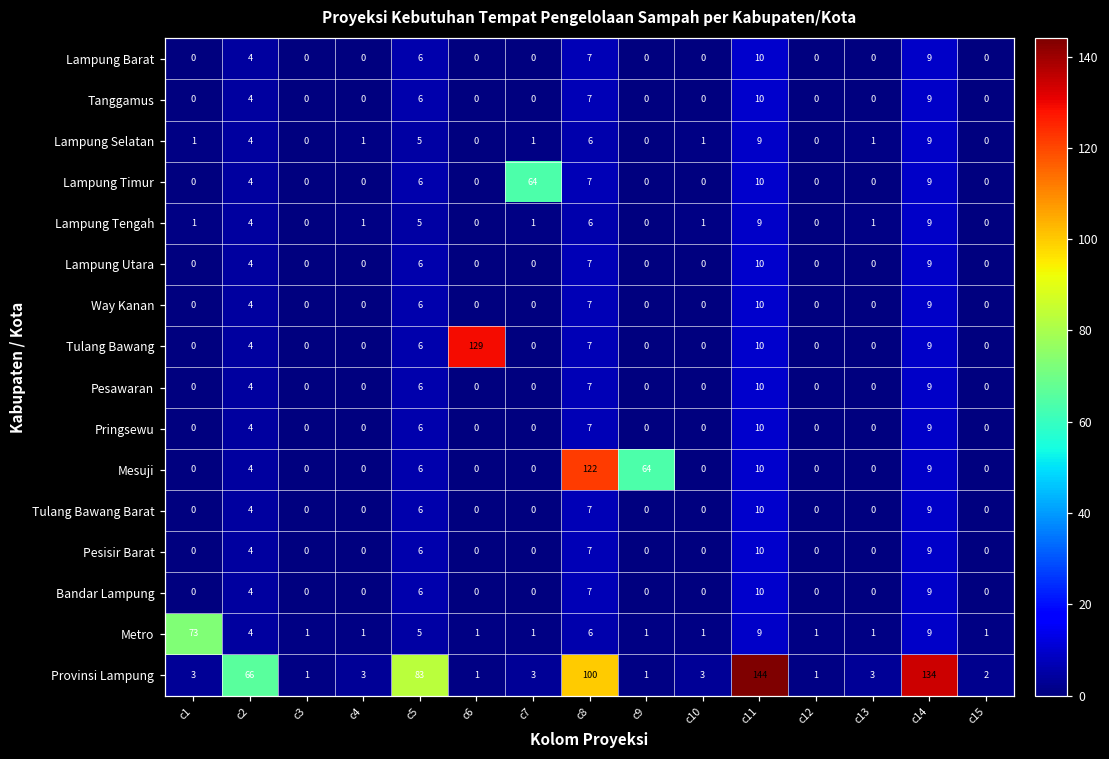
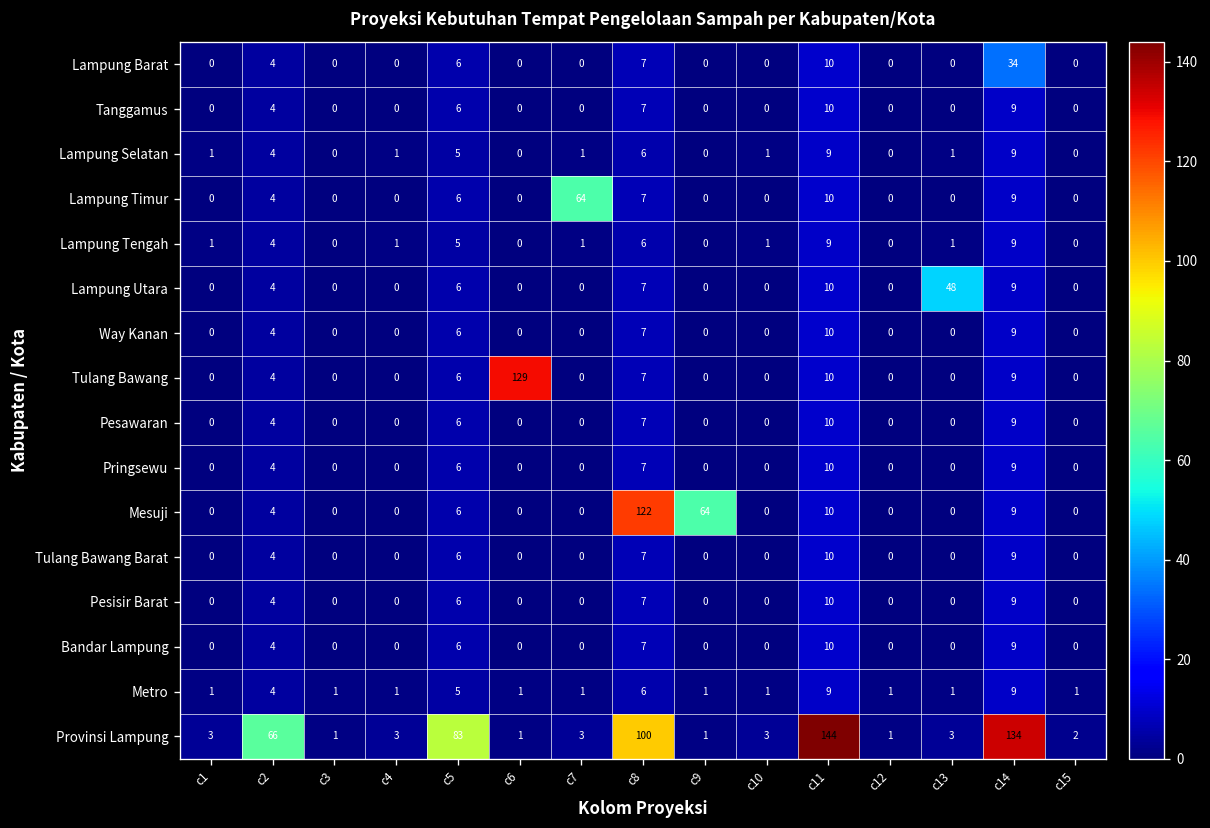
  {
    "Lampung Barat": {
      "c1": 0,
      "c2": 4,
      "c3": 0,
      "c4": 0,
      "c5": 6,
      "c6": 0,
      "c7": 0,
      "c8": 7,
      "c9": 0,
      "c10": 0,
      "c11": 10,
      "c12": 0,
      "c13": 0,
-     "c14": 9,
+     "c14": 34,
      "c15": 0
    },
    "Lampung Utara": {
      "c1": 0,
      "c2": 4,
      "c3": 0,
      "c4": 0,
      "c5": 6,
      "c6": 0,
      "c7": 0,
      "c8": 7,
      "c9": 0,
      "c10": 0,
      "c11": 10,
      "c12": 0,
-     "c13": 0,
+     "c13": 48,
      "c14": 9,
      "c15": 0
    },
    "Metro": {
-     "c1": 73,
+     "c1": 1,
      "c2": 4,
      "c3": 1,
      "c4": 1,
      "c5": 5,
      "c6": 1,
      "c7": 1,
      "c8": 6,
      "c9": 1,
      "c10": 1,
      "c11": 9,
      "c12": 1,
      "c13": 1,
      "c14": 9,
      "c15": 1
    }
  }
